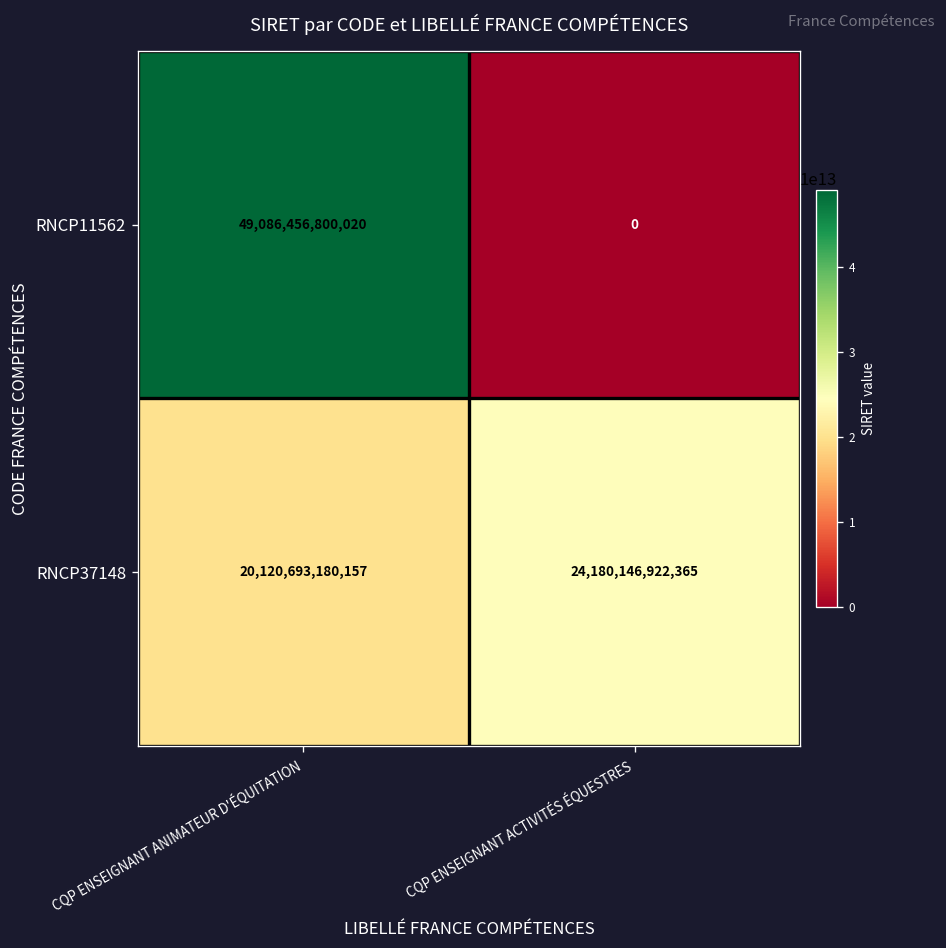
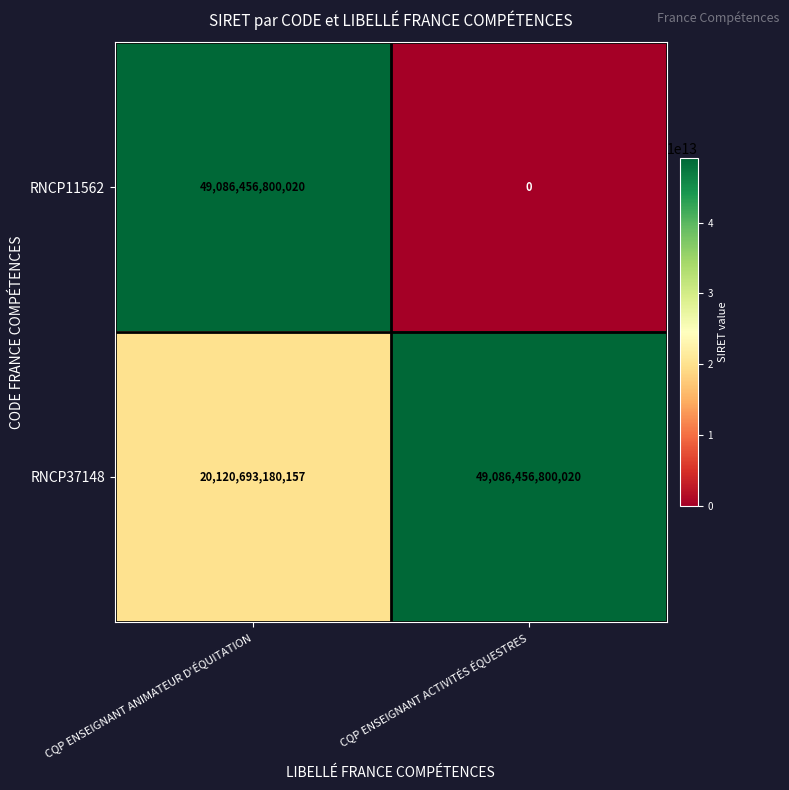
  {
    "RNCP11562": {
      "CQP ENSEIGNANT ANIMATEUR D'ÉQUITATION": "49,086,456,800,020",
      "CQP ENSEIGNANT ACTIVITÉS ÉQUESTRES": "0"
    },
    "RNCP37148": {
      "CQP ENSEIGNANT ANIMATEUR D'ÉQUITATION": "20,120,693,180,157",
-     "CQP ENSEIGNANT ACTIVITÉS ÉQUESTRES": "24,180,146,922,365"
+     "CQP ENSEIGNANT ACTIVITÉS ÉQUESTRES": "49,086,456,800,020"
    }
  }
